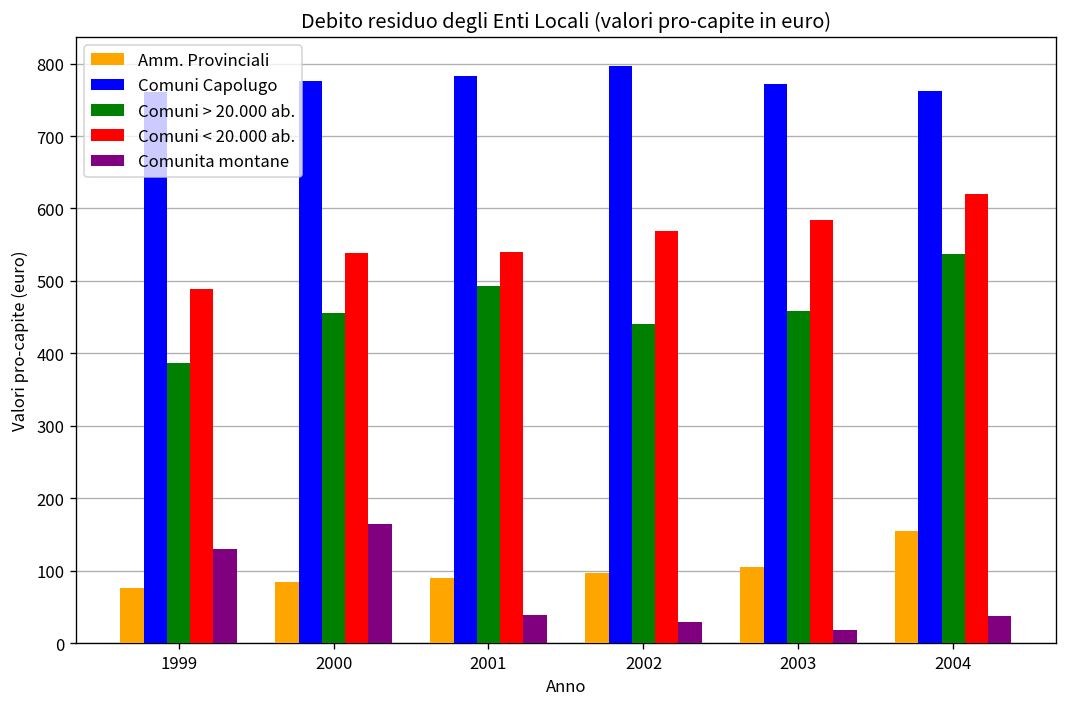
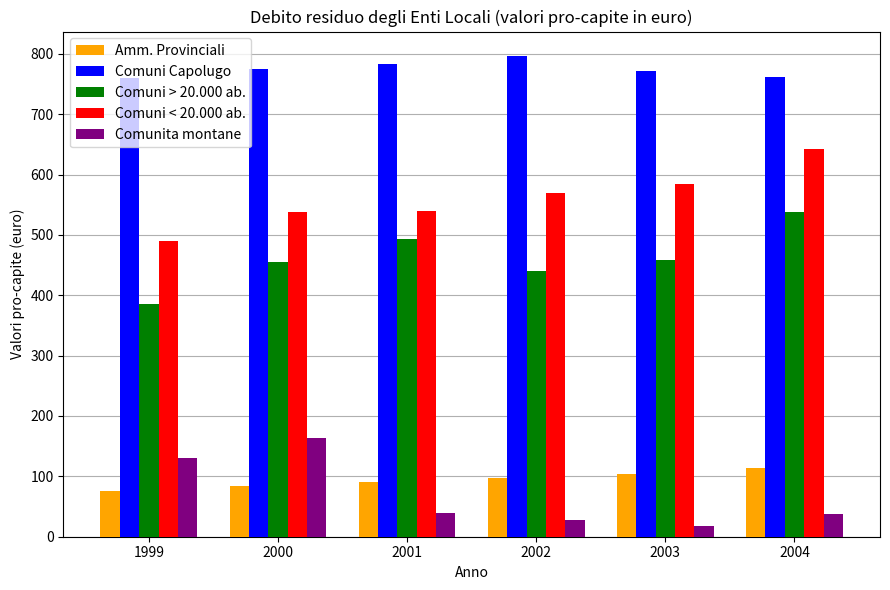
  {
    "Amm. Provinciali": {
      "1999": 80,
      "2000": 80,
      "2001": 90,
      "2002": 100,
      "2003": 100,
-     "2004": 150
+     "2004": 110
    },
    "Comuni Capolugo": {
      "2000": 780,
      "2001": 780,
      "2002": 800,
      "2003": 770,
      "2004": 760
    },
    "Comuni > 20.000 ab.": {
      "1999": 390,
      "2000": 460,
      "2001": 490,
      "2002": 440,
      "2003": 460,
      "2004": 540
    },
    "Comuni < 20.000 ab.": {
      "1999": 490,
      "2000": 540,
      "2001": 540,
      "2002": 570,
      "2003": 580,
-     "2004": 620
+     "2004": 640
    },
    "Comunita montane": {
      "1999": 130,
      "2000": 160,
      "2001": 40,
      "2002": 30,
      "2003": 20,
      "2004": 40
    }
  }
